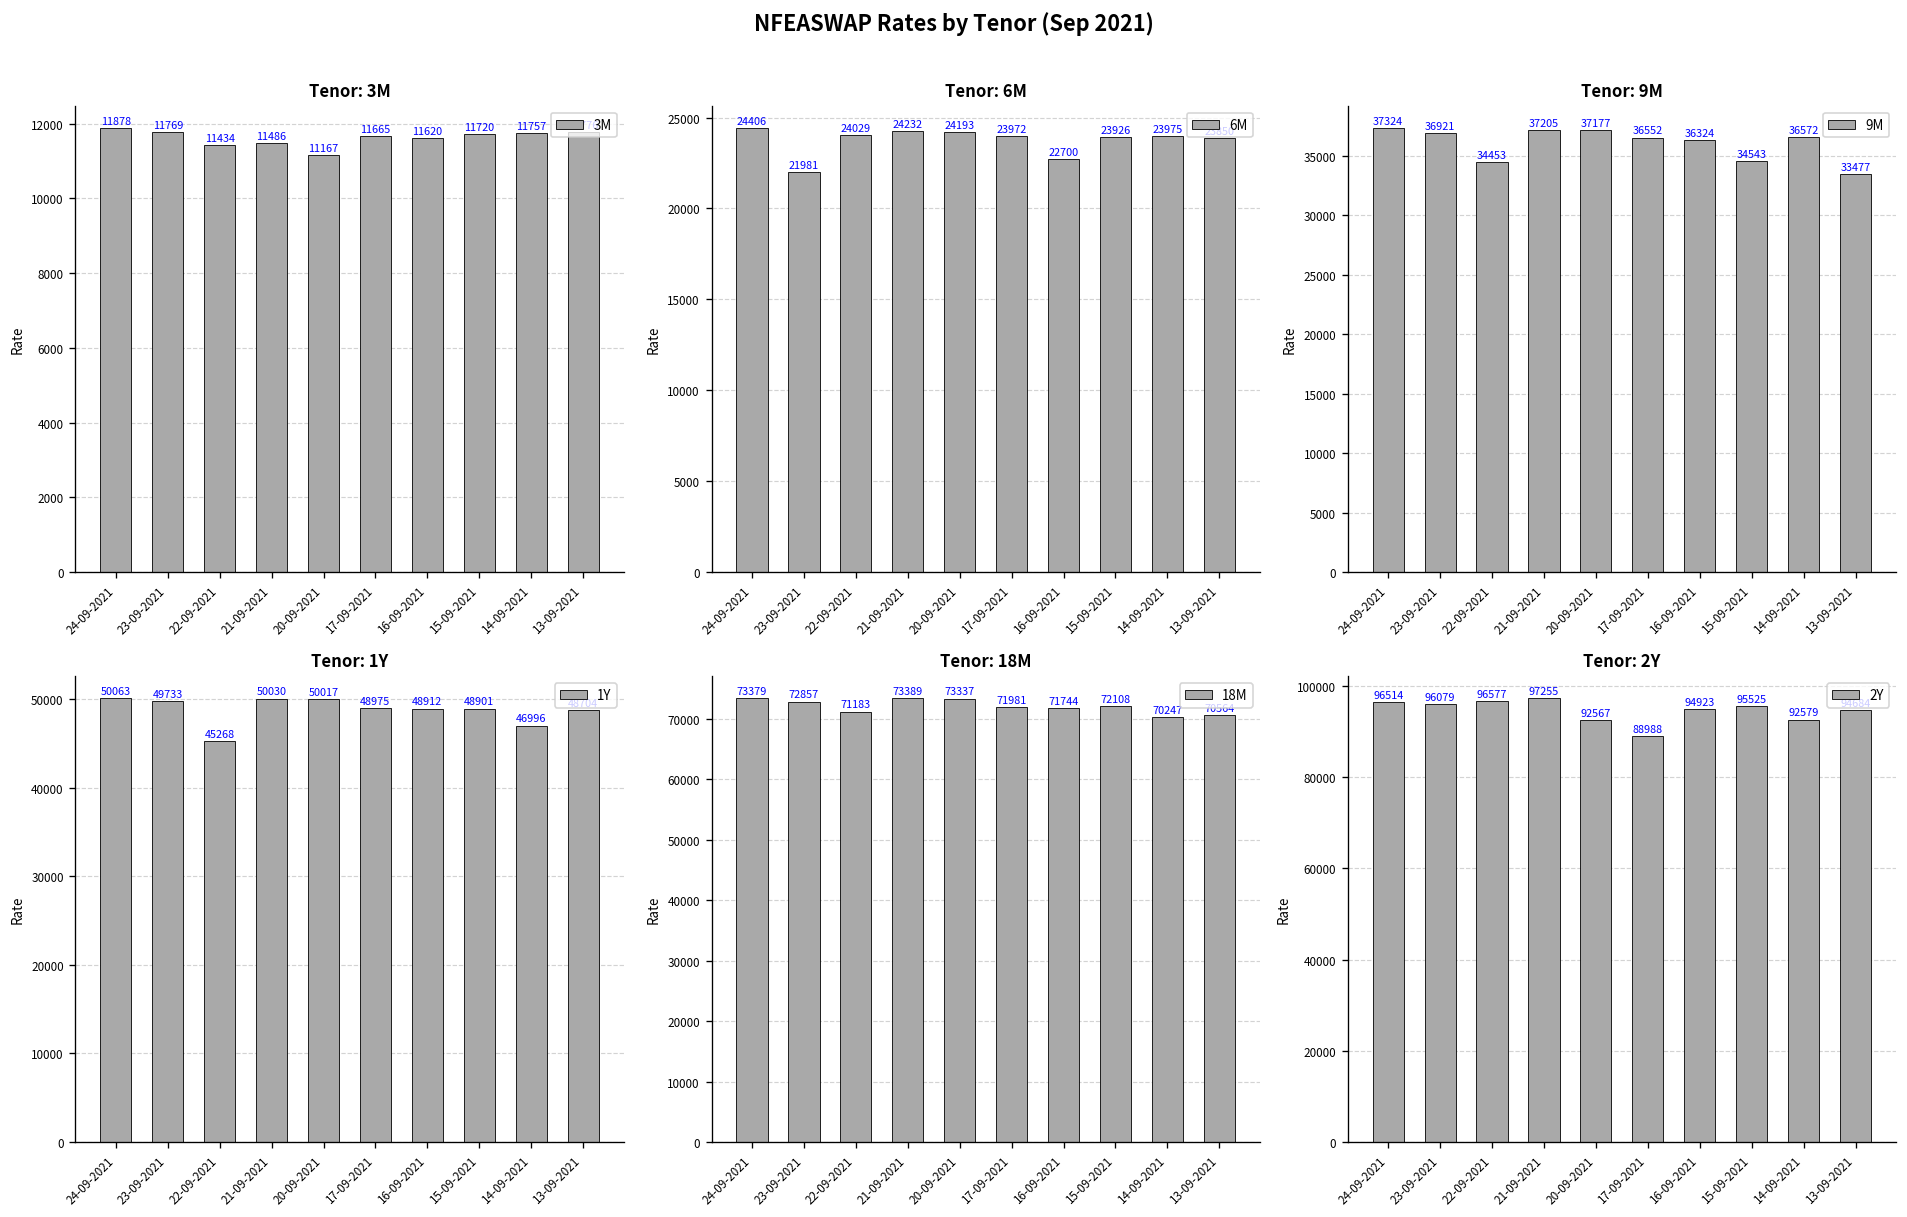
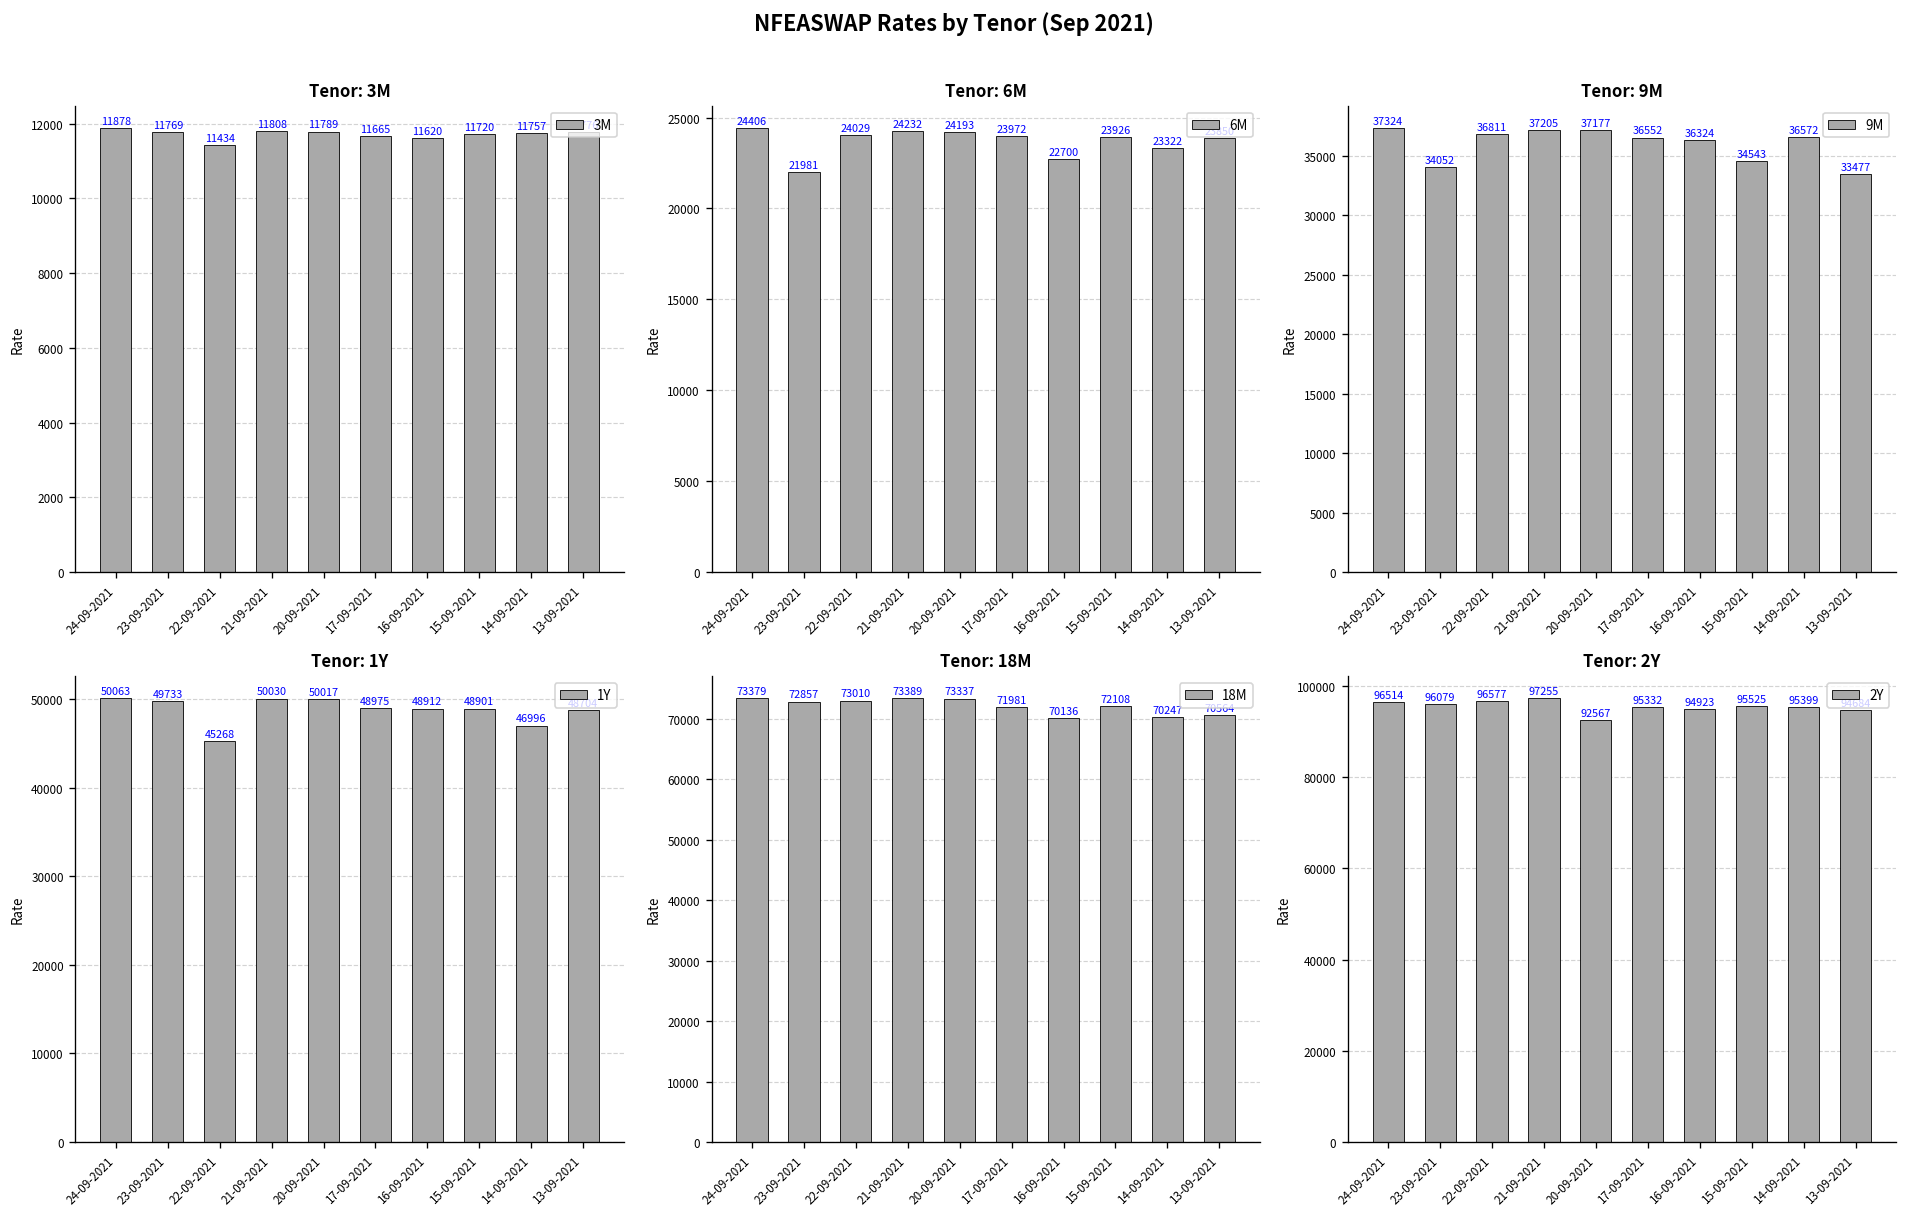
  {
    "Tenor: 3M": {
      "24-09-2021": 11878,
      "23-09-2021": 11769,
      "22-09-2021": 11434,
-     "21-09-2021": 11486,
-     "20-09-2021": 11167,
+     "21-09-2021": 11808,
+     "20-09-2021": 11789,
      "17-09-2021": 11665,
      "16-09-2021": 11620,
      "15-09-2021": 11720,
      "14-09-2021": 11757
    },
    "Tenor: 6M": {
      "24-09-2021": 24406,
      "23-09-2021": 21981,
      "22-09-2021": 24029,
      "21-09-2021": 24232,
      "20-09-2021": 24193,
      "17-09-2021": 23972,
      "16-09-2021": 22700,
      "15-09-2021": 23926,
-     "14-09-2021": 23975
+     "14-09-2021": 23322
    },
    "Tenor: 9M": {
      "24-09-2021": 37324,
-     "23-09-2021": 36921,
-     "22-09-2021": 34453,
+     "23-09-2021": 34052,
+     "22-09-2021": 36811,
      "21-09-2021": 37205,
      "20-09-2021": 37177,
      "17-09-2021": 36552,
      "16-09-2021": 36324,
      "15-09-2021": 34543,
      "14-09-2021": 36572,
      "13-09-2021": 33477
    },
    "Tenor: 1Y": {
      "24-09-2021": 50063,
      "23-09-2021": 49733,
      "22-09-2021": 45268,
      "21-09-2021": 50030,
      "20-09-2021": 50017,
      "17-09-2021": 48975,
      "16-09-2021": 48912,
      "15-09-2021": 48901,
      "14-09-2021": 46996
    },
    "Tenor: 18M": {
      "24-09-2021": 73379,
      "23-09-2021": 72857,
-     "22-09-2021": 71183,
+     "22-09-2021": 73010,
      "21-09-2021": 73389,
      "20-09-2021": 73337,
      "17-09-2021": 71981,
-     "16-09-2021": 71744,
+     "16-09-2021": 70136,
      "15-09-2021": 72108
    },
    "Tenor: 2Y": {
      "24-09-2021": 96514,
      "23-09-2021": 96079,
      "22-09-2021": 96577,
      "21-09-2021": 97255,
      "20-09-2021": 92567,
-     "17-09-2021": 88988,
+     "17-09-2021": 95332,
      "16-09-2021": 94923,
      "15-09-2021": 95525,
-     "14-09-2021": 92579
+     "14-09-2021": 95399
    }
  }
